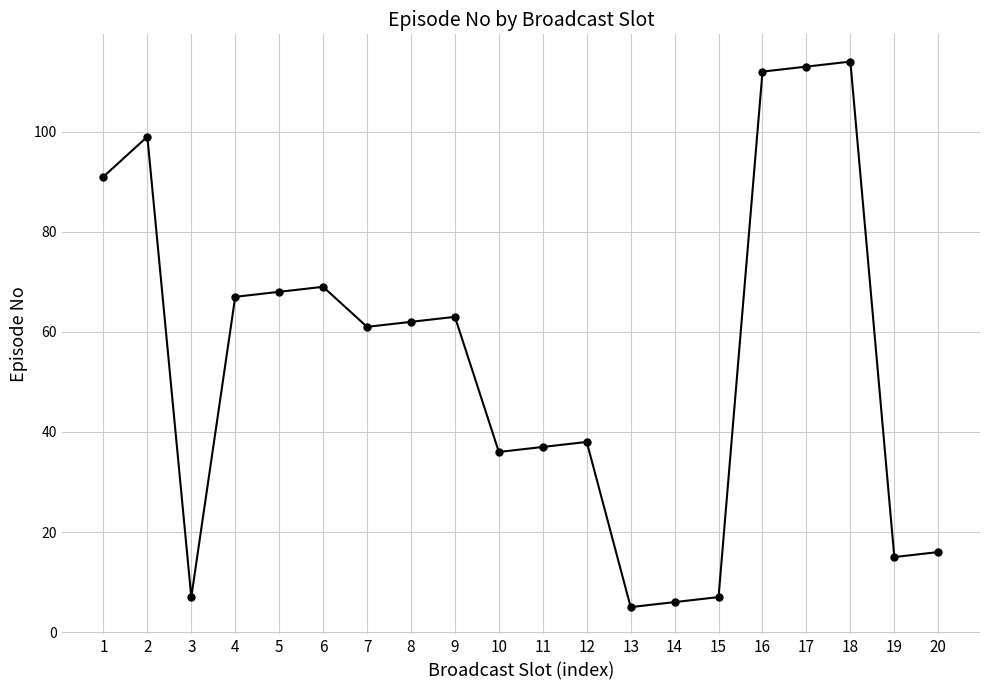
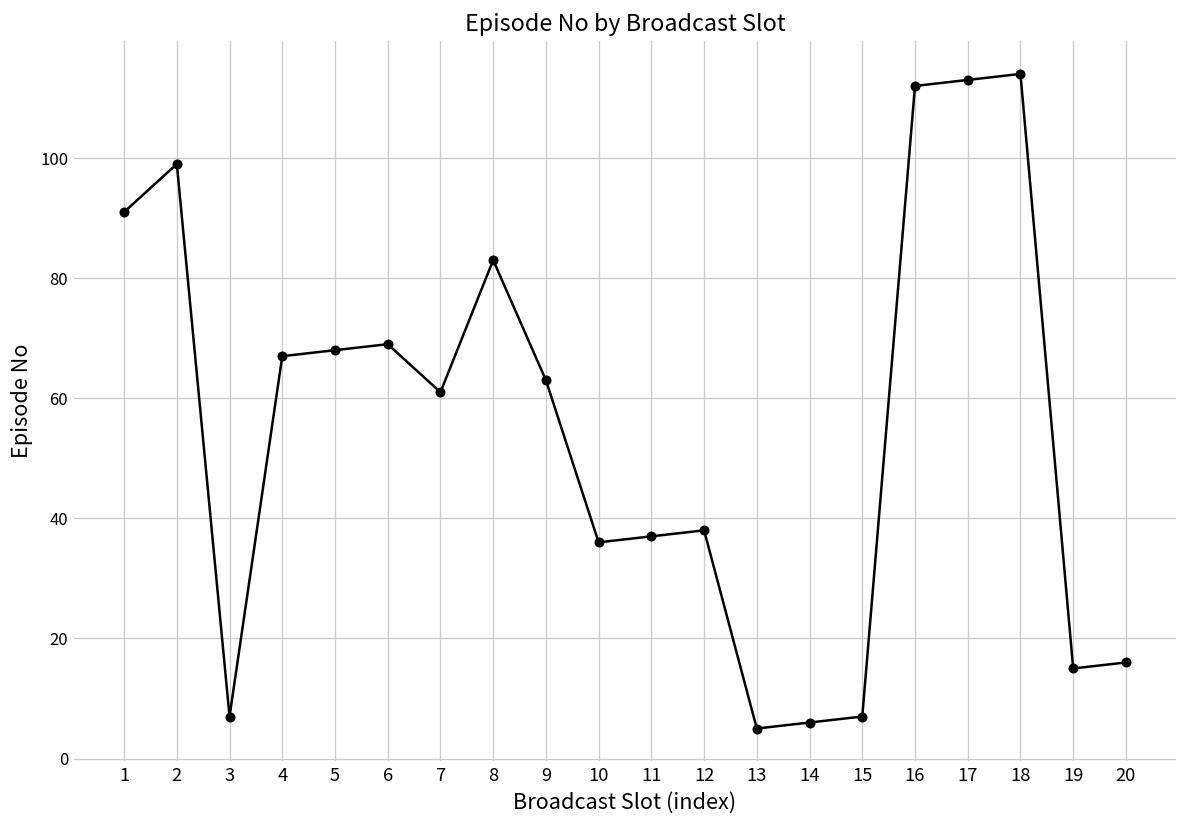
  {
    "1": 91,
    "2": 99,
    "3": 7,
    "4": 67,
    "5": 68,
    "6": 69,
    "7": 61,
-   "8": 62,
+   "8": 83,
    "9": 63,
    "10": 36,
    "11": 37,
    "12": 38,
    "13": 5,
    "14": 6,
    "15": 7,
    "16": 112,
    "17": 113,
    "18": 114,
    "19": 15,
    "20": 16
  }
